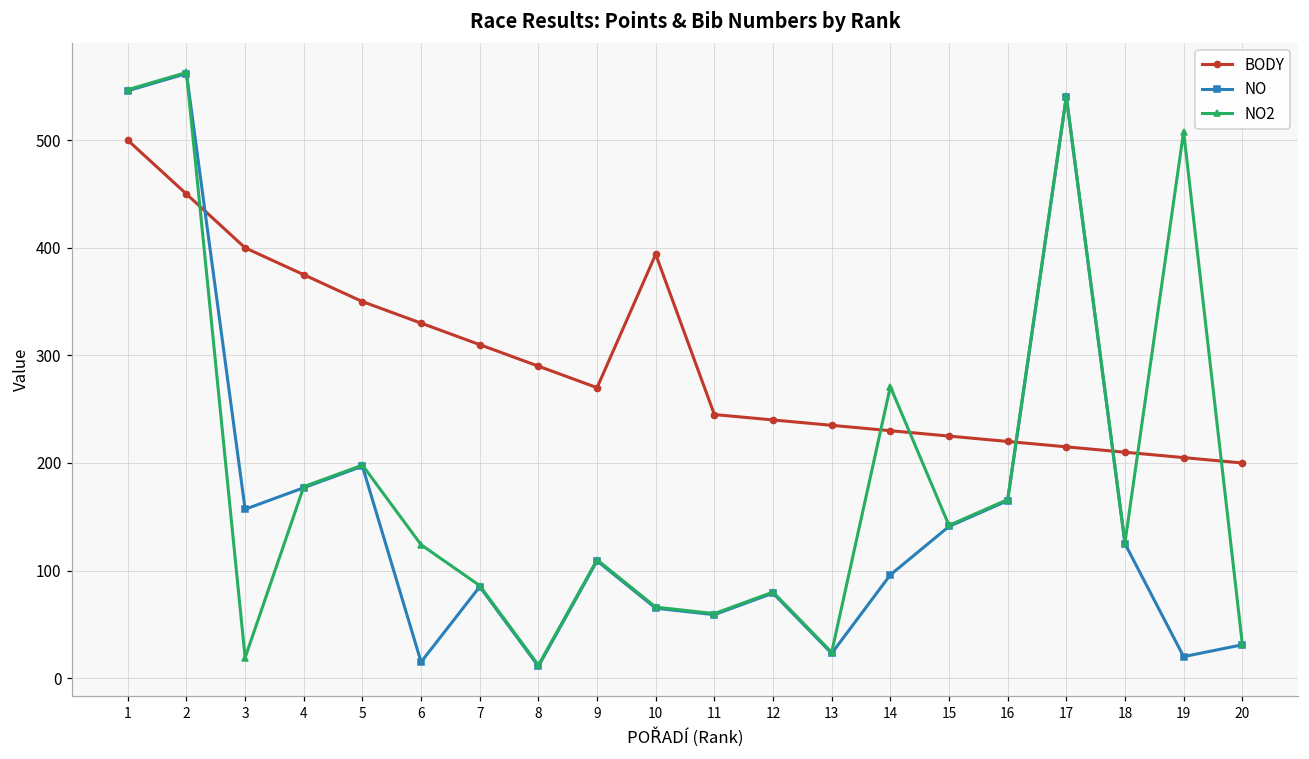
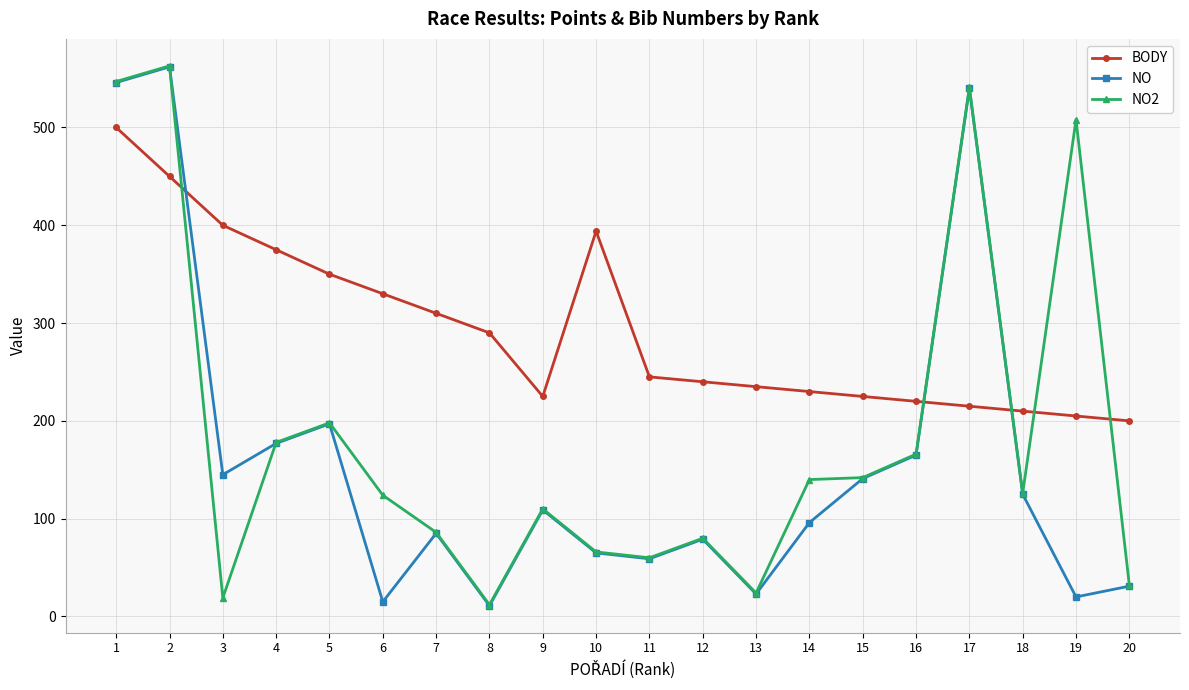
  {
    "BODY": {
      "1": 500,
      "2": 450,
      "3": 400,
      "4": 380,
      "5": 350,
      "6": 330,
      "7": 310,
      "8": 290,
-     "9": 270,
+     "9": 230,
      "10": 390,
      "11": 250,
      "12": 240,
      "13": 240,
      "14": 230,
      "15": 230,
      "16": 220,
      "17": 220,
      "18": 210,
      "19": 210,
      "20": 200
    },
    "NO": {
-     "3": 160,
+     "3": 150,
      "6": 20,
      "14": 100,
      "19": 20
    },
    "NO2": {
      "3": 20,
      "6": 120,
-     "14": 270,
+     "14": 140,
      "19": 510
    }
  }
